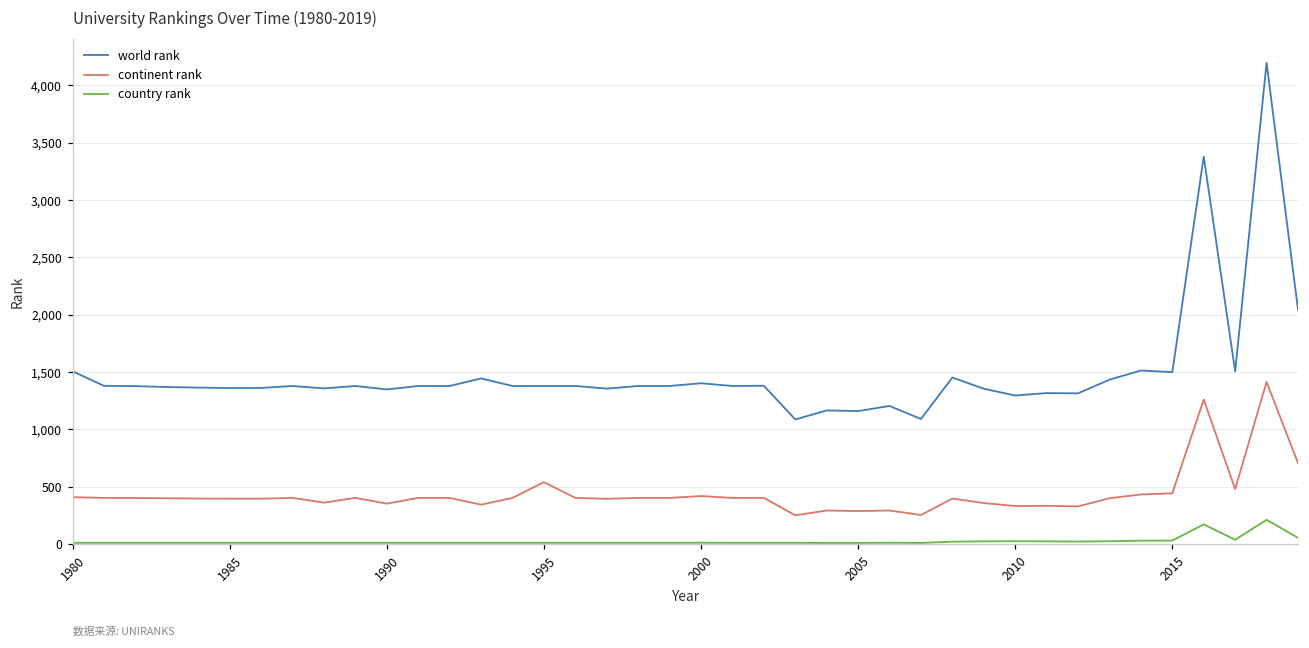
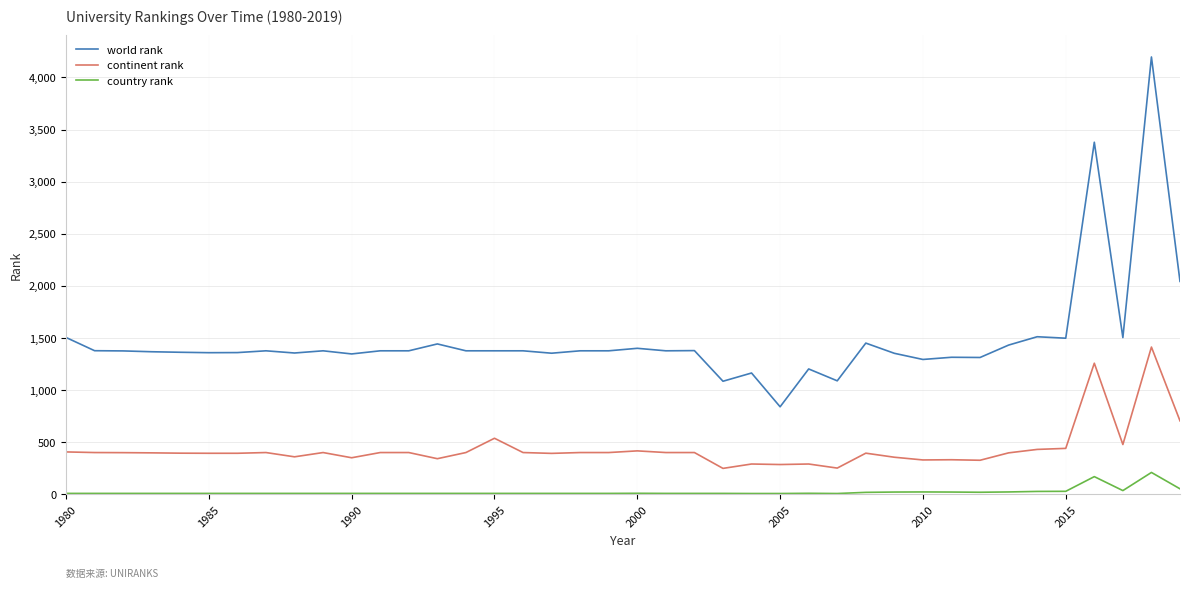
  {
    "world rank": {
      "1980": "1,510",
      "1985": "1,360",
      "1990": "1,350",
      "1995": "1,380",
      "2000": "1,400",
-     "2005": "1,160",
+     "2005": "840",
      "2010": "1,290",
      "2015": "1,500"
    },
    "continent rank": {
      "1980": "410",
      "1985": "390",
      "1990": "350",
      "1995": "540",
      "2000": "420",
      "2005": "290",
      "2010": "330",
      "2015": "440"
    },
    "country rank": {
      "1980": "10",
      "1985": "10",
      "1990": "10",
      "1995": "10",
      "2000": "10",
      "2005": "10",
      "2010": "20",
      "2015": "30"
    }
  }
